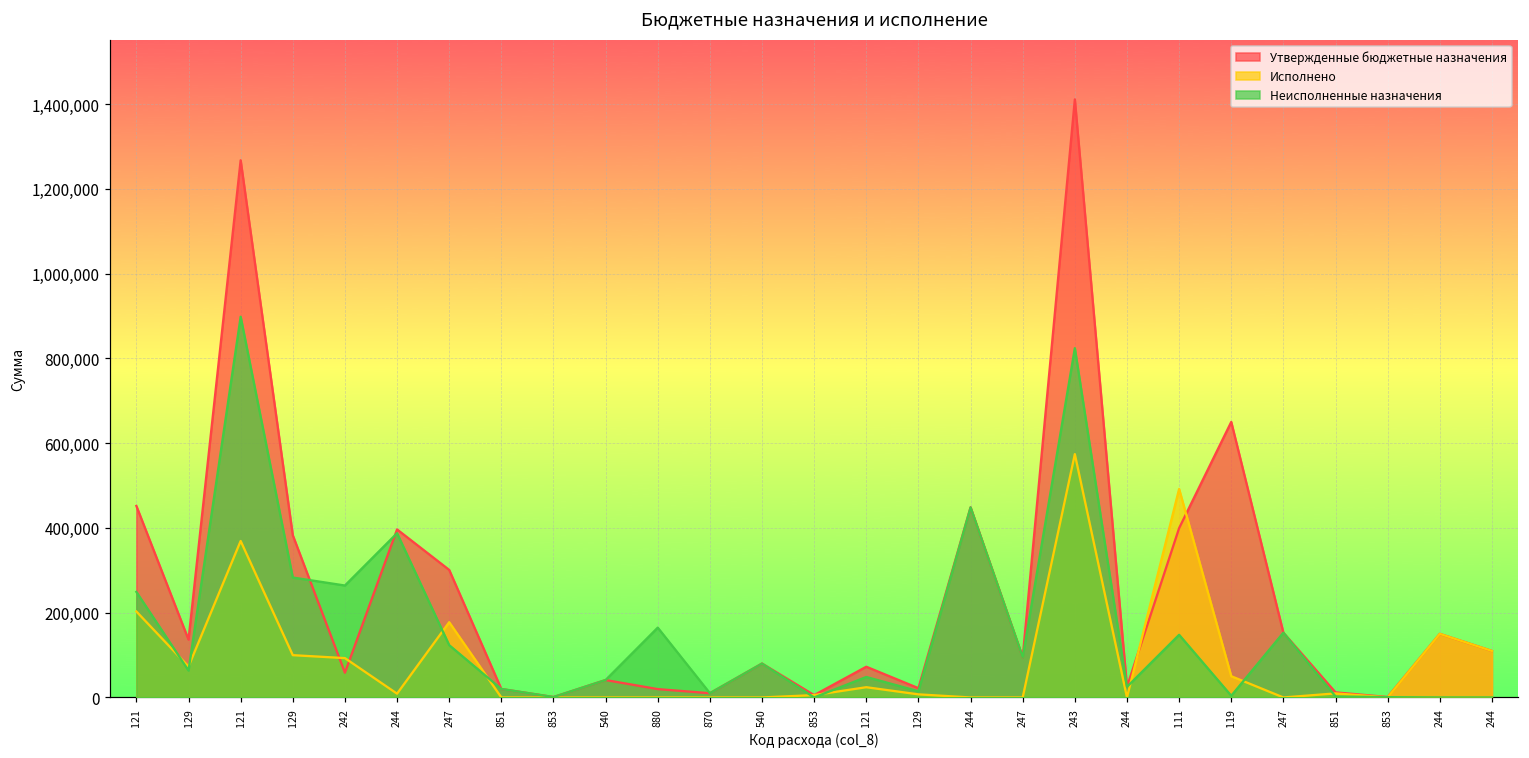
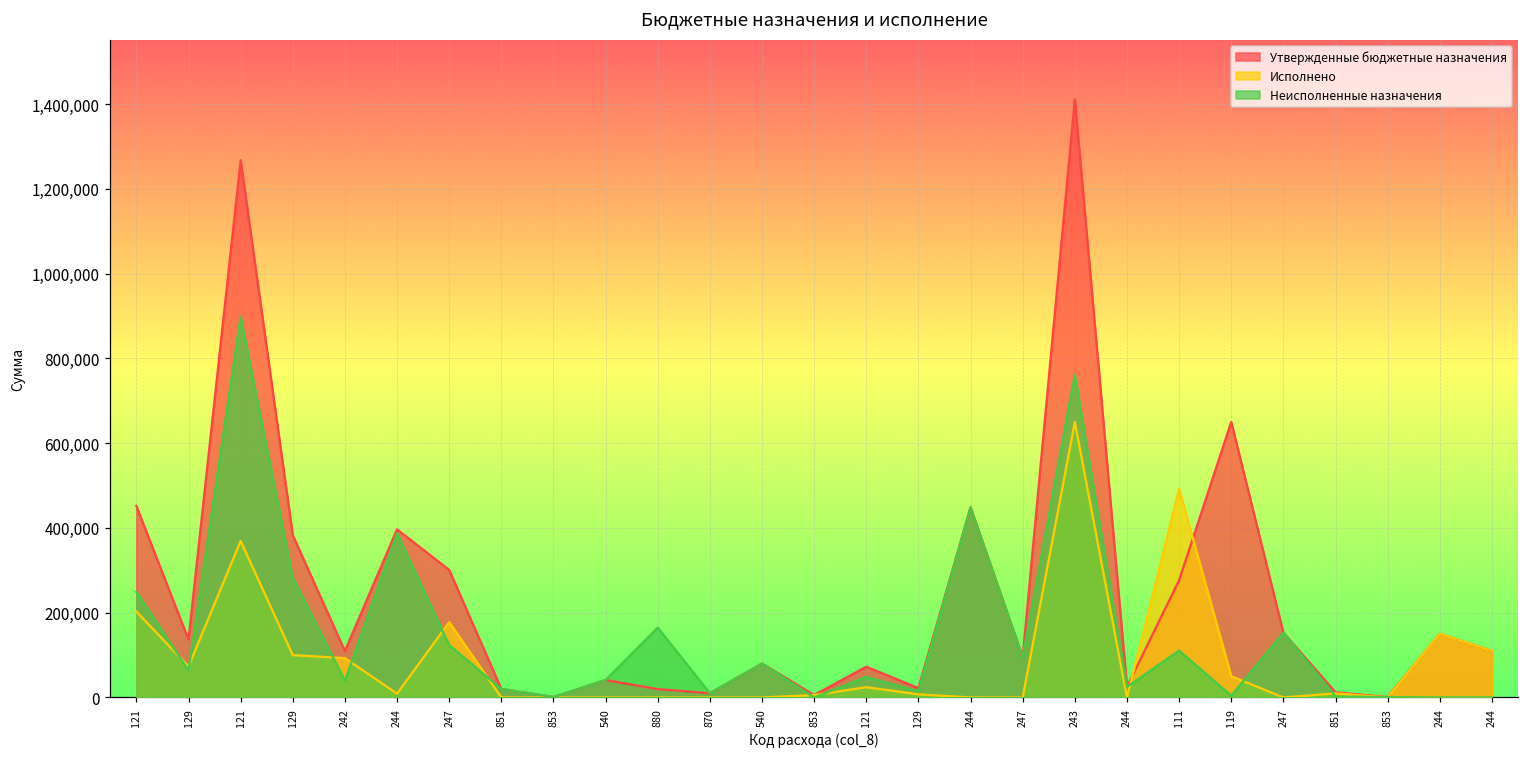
  {
    "Утвержденные бюджетные назначения": {
-     "242": "60,000",
+     "242": "110,000",
      "880": "20,000",
      "243": "1,410,000",
-     "111": "400,000",
+     "111": "280,000",
      "119": "650,000"
    },
    "Исполнено": {
      "242": "90,000",
      "880": "0",
      "870": "0",
-     "243": "570,000",
+     "243": "650,000",
      "111": "490,000",
      "119": "50,000"
    },
    "Неисполненные назначения": {
-     "242": "260,000",
+     "242": "40,000",
      "880": "160,000",
-     "243": "820,000",
-     "111": "150,000",
+     "243": "760,000",
+     "111": "110,000",
      "119": "0"
    }
  }
